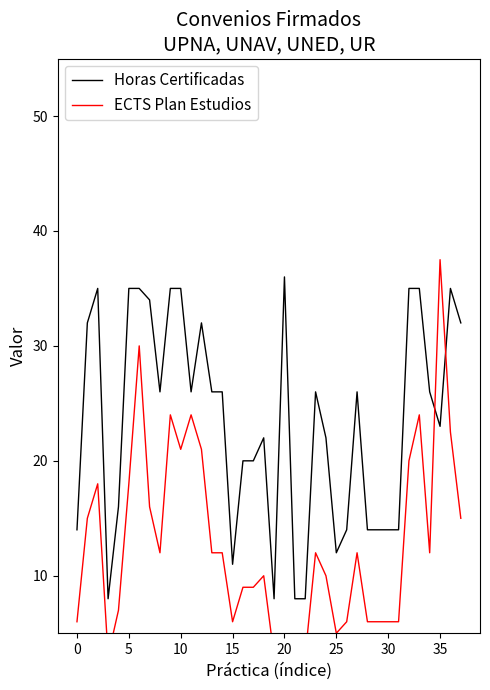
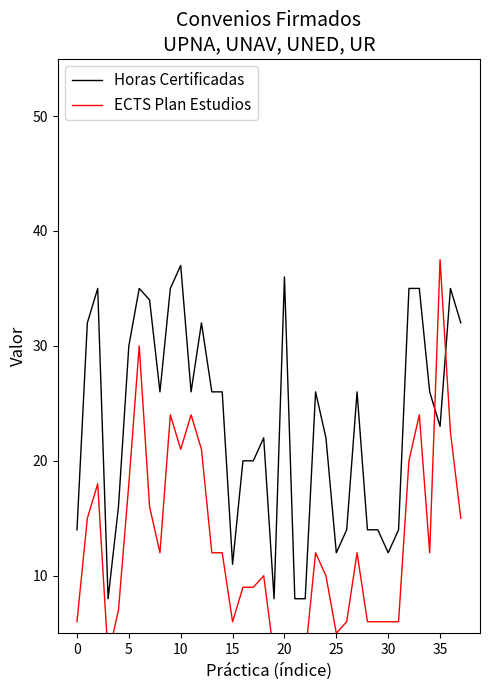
  {
    "Horas Certificadas": {
      "0": 14,
-     "5": 35,
-     "10": 35,
+     "5": 30,
+     "10": 37,
      "15": 11,
      "20": 36,
      "25": 12,
-     "30": 14,
+     "30": 12,
      "35": 23
    },
    "ECTS Plan Estudios": {
      "0": 6,
      "5": 18,
      "10": 21,
      "15": 6,
      "25": 5,
      "30": 6,
      "35": 37.5
    }
  }
